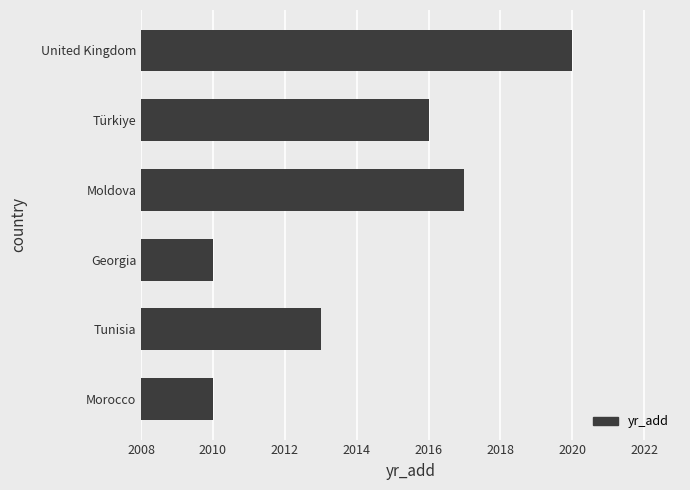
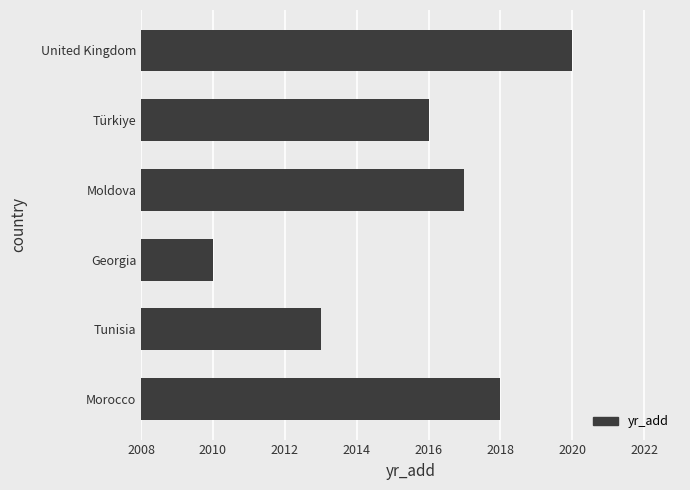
  {
    "United Kingdom": 2020,
    "Türkiye": 2016,
    "Moldova": 2017,
    "Georgia": 2010,
    "Tunisia": 2013,
-   "Morocco": 2010
+   "Morocco": 2018
  }
